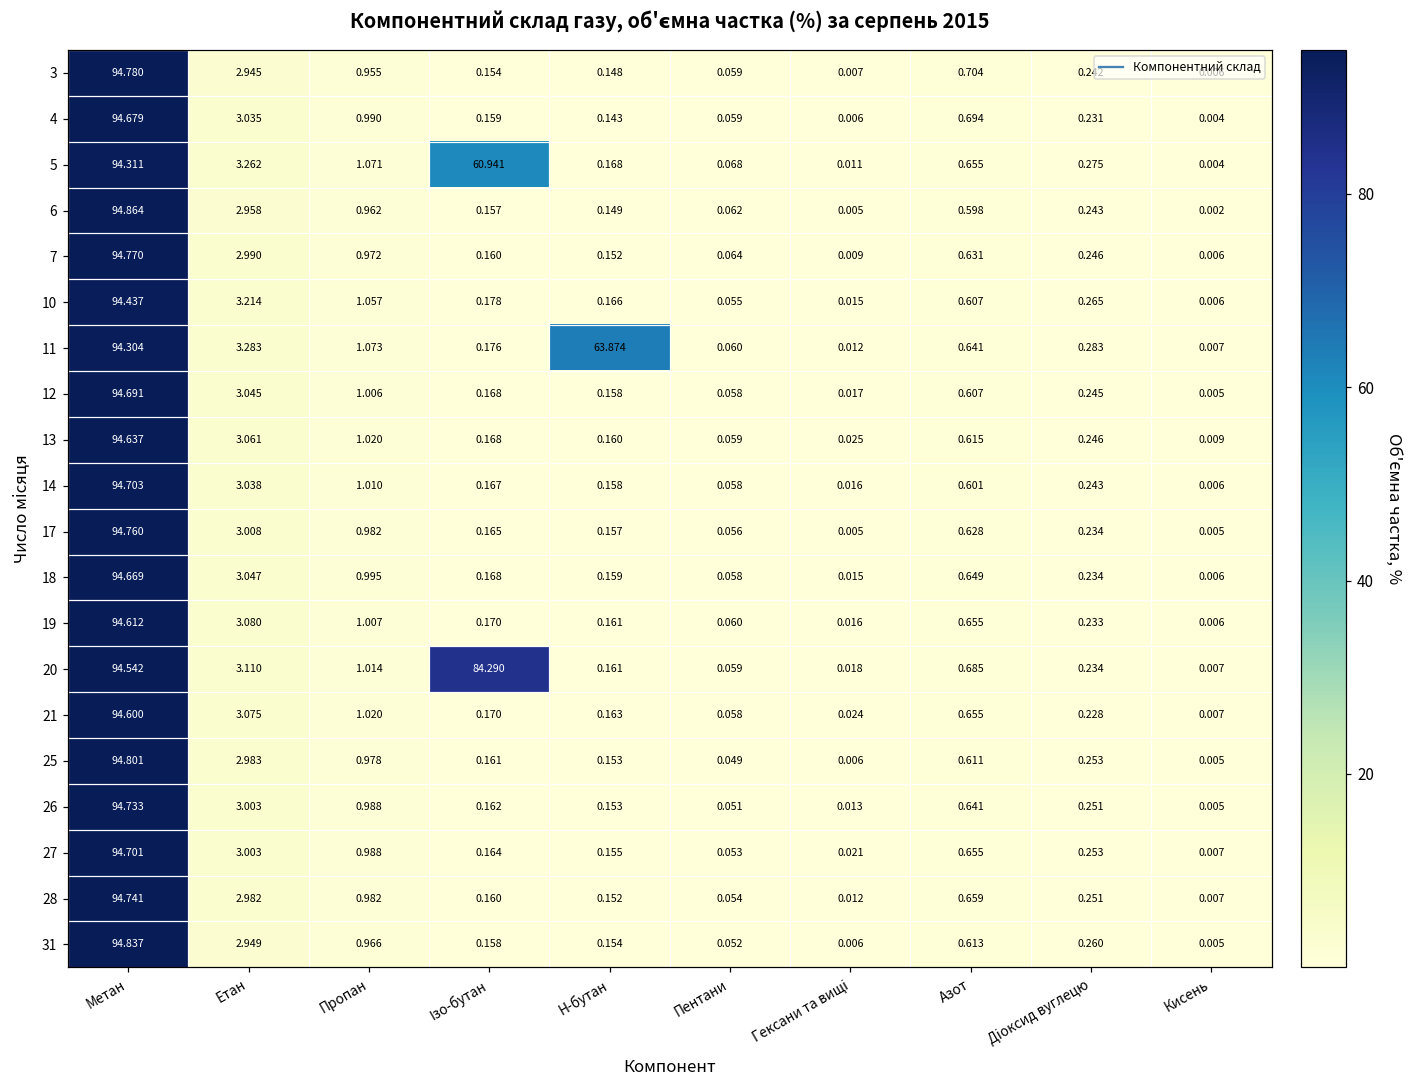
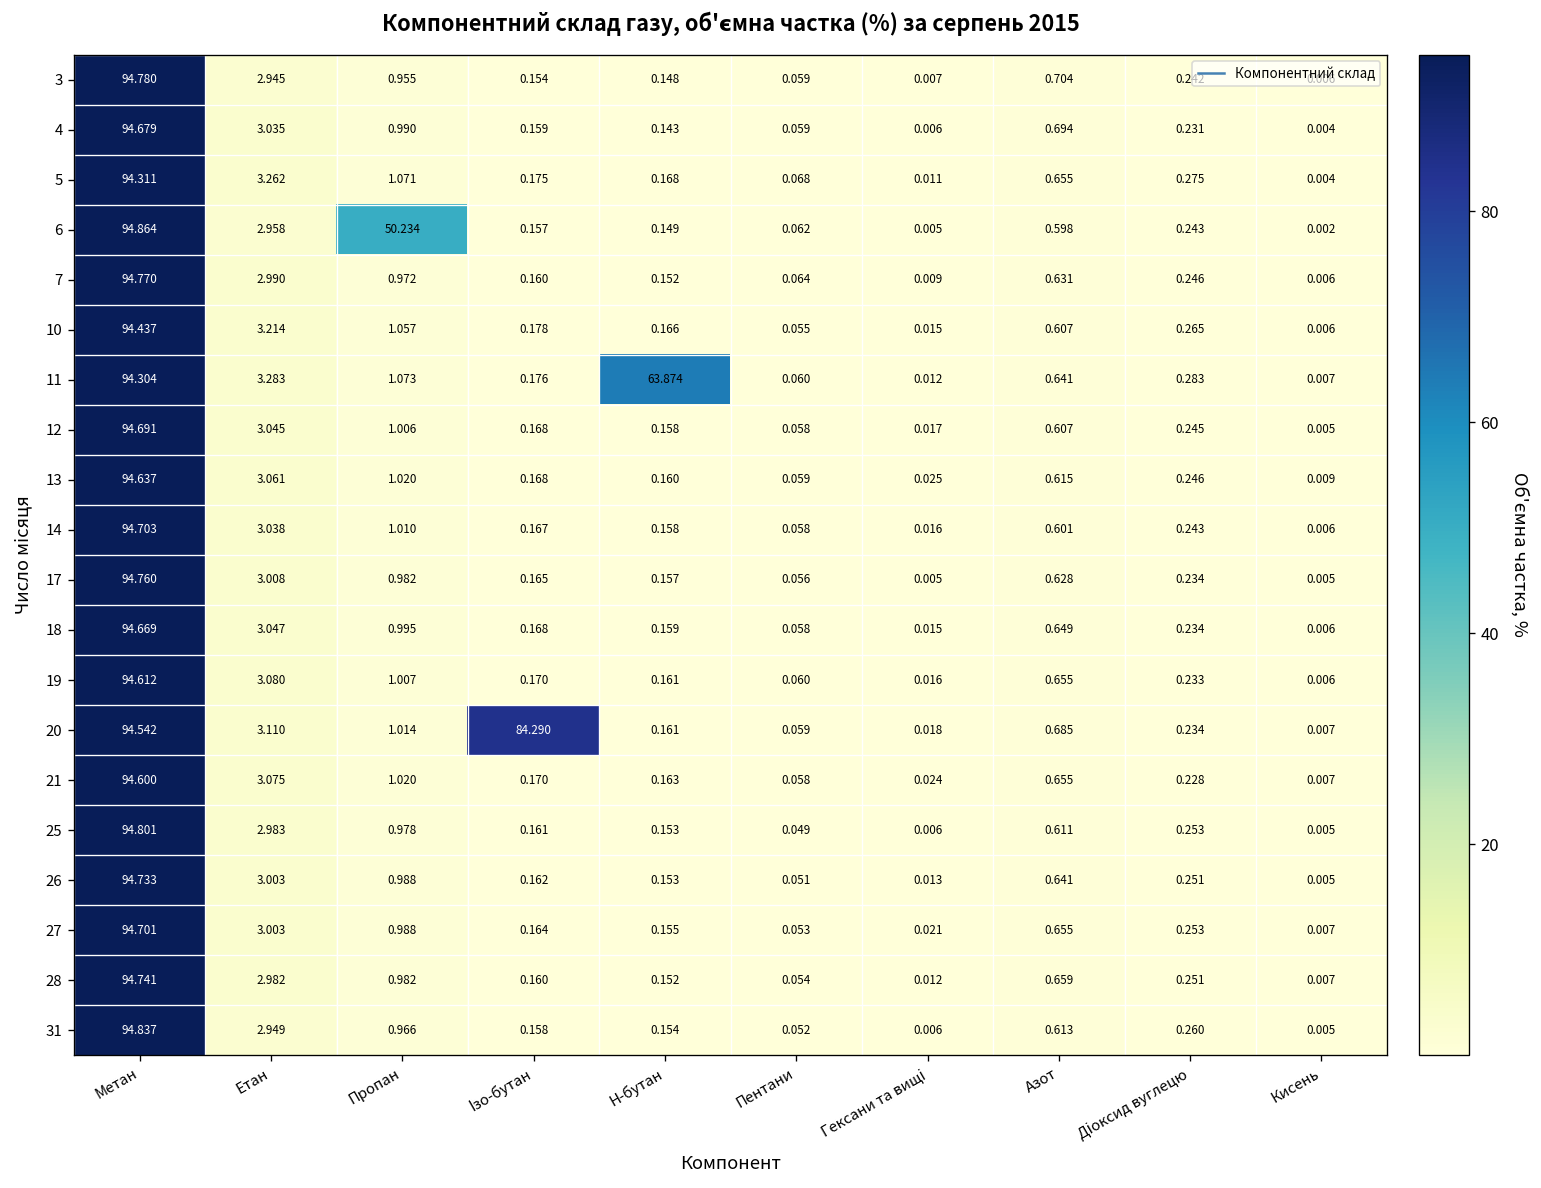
  {
    "3": {
      "Метан": 94.780,
      "Етан": 2.945,
      "Пропан": 0.955,
      "Ізо-бутан": 0.154,
      "Н-бутан": 0.148,
      "Пентани": 0.059,
      "Гексани та вищі": 0.007,
      "Азот": 0.704
    },
    "4": {
      "Метан": 94.679,
      "Етан": 3.035,
      "Пропан": 0.990,
      "Ізо-бутан": 0.159,
      "Н-бутан": 0.143,
      "Пентани": 0.059,
      "Гексани та вищі": 0.006,
      "Азот": 0.694,
      "Діоксид вуглецю": 0.231,
      "Кисень": 0.004
    },
    "5": {
      "Метан": 94.311,
      "Етан": 3.262,
      "Пропан": 1.071,
-     "Ізо-бутан": 60.941,
+     "Ізо-бутан": 0.175,
      "Н-бутан": 0.168,
      "Пентани": 0.068,
      "Гексани та вищі": 0.011,
      "Азот": 0.655,
      "Діоксид вуглецю": 0.275,
      "Кисень": 0.004
    },
    "6": {
      "Метан": 94.864,
      "Етан": 2.958,
-     "Пропан": 0.962,
+     "Пропан": 50.234,
      "Ізо-бутан": 0.157,
      "Н-бутан": 0.149,
      "Пентани": 0.062,
      "Гексани та вищі": 0.005,
      "Азот": 0.598,
      "Діоксид вуглецю": 0.243,
      "Кисень": 0.002
    },
    "7": {
      "Метан": 94.770,
      "Етан": 2.990,
      "Пропан": 0.972,
      "Ізо-бутан": 0.160,
      "Н-бутан": 0.152,
      "Пентани": 0.064,
      "Гексани та вищі": 0.009,
      "Азот": 0.631,
      "Діоксид вуглецю": 0.246,
      "Кисень": 0.006
    },
    "10": {
      "Метан": 94.437,
      "Етан": 3.214,
      "Пропан": 1.057,
      "Ізо-бутан": 0.178,
      "Н-бутан": 0.166,
      "Пентани": 0.055,
      "Гексани та вищі": 0.015,
      "Азот": 0.607,
      "Діоксид вуглецю": 0.265,
      "Кисень": 0.006
    },
    "11": {
      "Метан": 94.304,
      "Етан": 3.283,
      "Пропан": 1.073,
      "Ізо-бутан": 0.176,
      "Н-бутан": 63.874,
      "Пентани": 0.060,
      "Гексани та вищі": 0.012,
      "Азот": 0.641,
      "Діоксид вуглецю": 0.283,
      "Кисень": 0.007
    },
    "12": {
      "Метан": 94.691,
      "Етан": 3.045,
      "Пропан": 1.006,
      "Ізо-бутан": 0.168,
      "Н-бутан": 0.158,
      "Пентани": 0.058,
      "Гексани та вищі": 0.017,
      "Азот": 0.607,
      "Діоксид вуглецю": 0.245,
      "Кисень": 0.005
    },
    "13": {
      "Метан": 94.637,
      "Етан": 3.061,
      "Пропан": 1.020,
      "Ізо-бутан": 0.168,
      "Н-бутан": 0.160,
      "Пентани": 0.059,
      "Гексани та вищі": 0.025,
      "Азот": 0.615,
      "Діоксид вуглецю": 0.246,
      "Кисень": 0.009
    },
    "14": {
      "Метан": 94.703,
      "Етан": 3.038,
      "Пропан": 1.010,
      "Ізо-бутан": 0.167,
      "Н-бутан": 0.158,
      "Пентани": 0.058,
      "Гексани та вищі": 0.016,
      "Азот": 0.601,
      "Діоксид вуглецю": 0.243,
      "Кисень": 0.006
    },
    "17": {
      "Метан": 94.760,
      "Етан": 3.008,
      "Пропан": 0.982,
      "Ізо-бутан": 0.165,
      "Н-бутан": 0.157,
      "Пентани": 0.056,
      "Гексани та вищі": 0.005,
      "Азот": 0.628,
      "Діоксид вуглецю": 0.234,
      "Кисень": 0.005
    },
    "18": {
      "Метан": 94.669,
      "Етан": 3.047,
      "Пропан": 0.995,
      "Ізо-бутан": 0.168,
      "Н-бутан": 0.159,
      "Пентани": 0.058,
      "Гексани та вищі": 0.015,
      "Азот": 0.649,
      "Діоксид вуглецю": 0.234,
      "Кисень": 0.006
    },
    "19": {
      "Метан": 94.612,
      "Етан": 3.080,
      "Пропан": 1.007,
      "Ізо-бутан": 0.170,
      "Н-бутан": 0.161,
      "Пентани": 0.060,
      "Гексани та вищі": 0.016,
      "Азот": 0.655,
      "Діоксид вуглецю": 0.233,
      "Кисень": 0.006
    },
    "20": {
      "Метан": 94.542,
      "Етан": 3.110,
      "Пропан": 1.014,
      "Ізо-бутан": 84.290,
      "Н-бутан": 0.161,
      "Пентани": 0.059,
      "Гексани та вищі": 0.018,
      "Азот": 0.685,
      "Діоксид вуглецю": 0.234,
      "Кисень": 0.007
    },
    "21": {
      "Метан": 94.600,
      "Етан": 3.075,
      "Пропан": 1.020,
      "Ізо-бутан": 0.170,
      "Н-бутан": 0.163,
      "Пентани": 0.058,
      "Гексани та вищі": 0.024,
      "Азот": 0.655,
      "Діоксид вуглецю": 0.228,
      "Кисень": 0.007
    },
    "25": {
      "Метан": 94.801,
      "Етан": 2.983,
      "Пропан": 0.978,
      "Ізо-бутан": 0.161,
      "Н-бутан": 0.153,
      "Пентани": 0.049,
      "Гексани та вищі": 0.006,
      "Азот": 0.611,
      "Діоксид вуглецю": 0.253,
      "Кисень": 0.005
    },
    "26": {
      "Метан": 94.733,
      "Етан": 3.003,
      "Пропан": 0.988,
      "Ізо-бутан": 0.162,
      "Н-бутан": 0.153,
      "Пентани": 0.051,
      "Гексани та вищі": 0.013,
      "Азот": 0.641,
      "Діоксид вуглецю": 0.251,
      "Кисень": 0.005
    },
    "27": {
      "Метан": 94.701,
      "Етан": 3.003,
      "Пропан": 0.988,
      "Ізо-бутан": 0.164,
      "Н-бутан": 0.155,
      "Пентани": 0.053,
      "Гексани та вищі": 0.021,
      "Азот": 0.655,
      "Діоксид вуглецю": 0.253,
      "Кисень": 0.007
    },
    "28": {
      "Метан": 94.741,
      "Етан": 2.982,
      "Пропан": 0.982,
      "Ізо-бутан": 0.160,
      "Н-бутан": 0.152,
      "Пентани": 0.054,
      "Гексани та вищі": 0.012,
      "Азот": 0.659,
      "Діоксид вуглецю": 0.251,
      "Кисень": 0.007
    },
    "31": {
      "Метан": 94.837,
      "Етан": 2.949,
      "Пропан": 0.966,
      "Ізо-бутан": 0.158,
      "Н-бутан": 0.154,
      "Пентани": 0.052,
      "Гексани та вищі": 0.006,
      "Азот": 0.613,
      "Діоксид вуглецю": 0.260,
      "Кисень": 0.005
    }
  }
